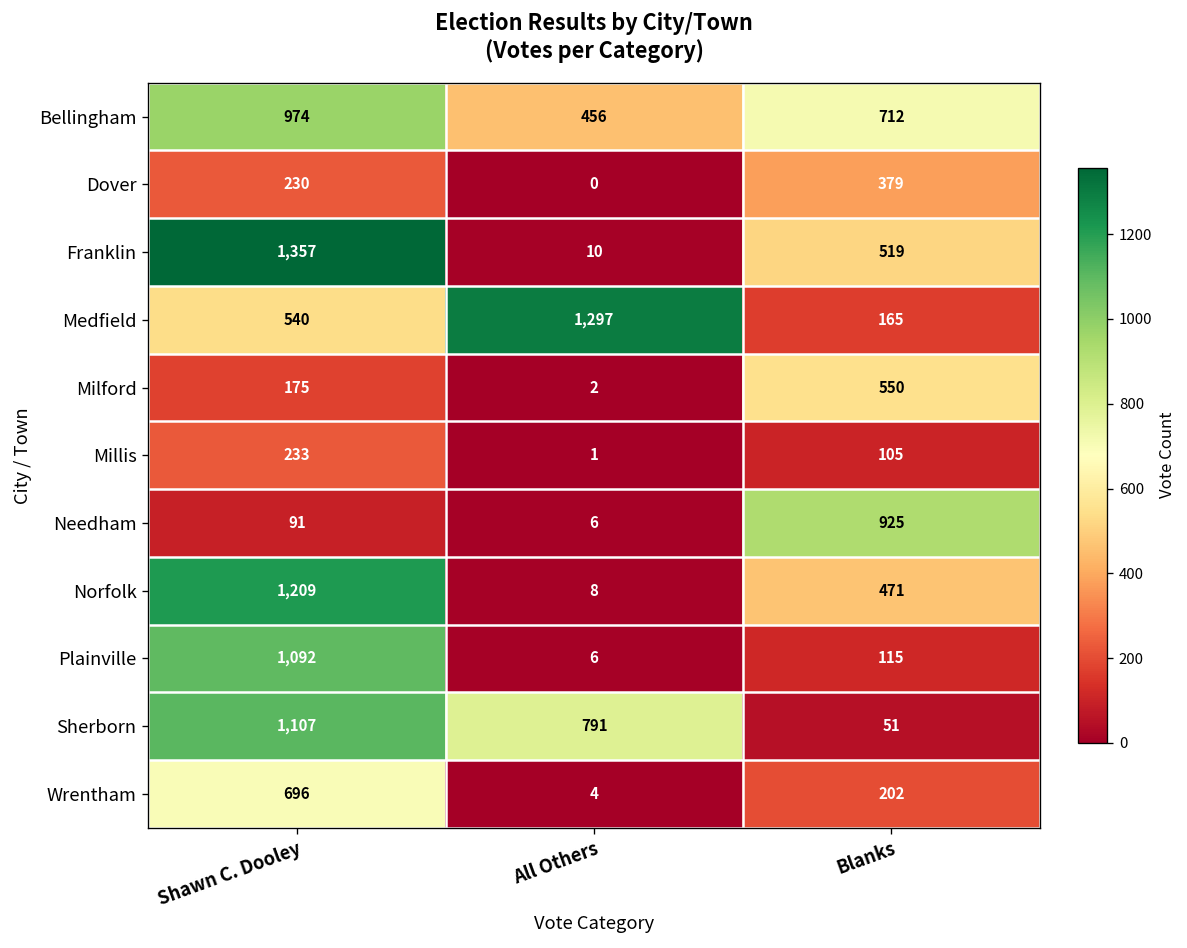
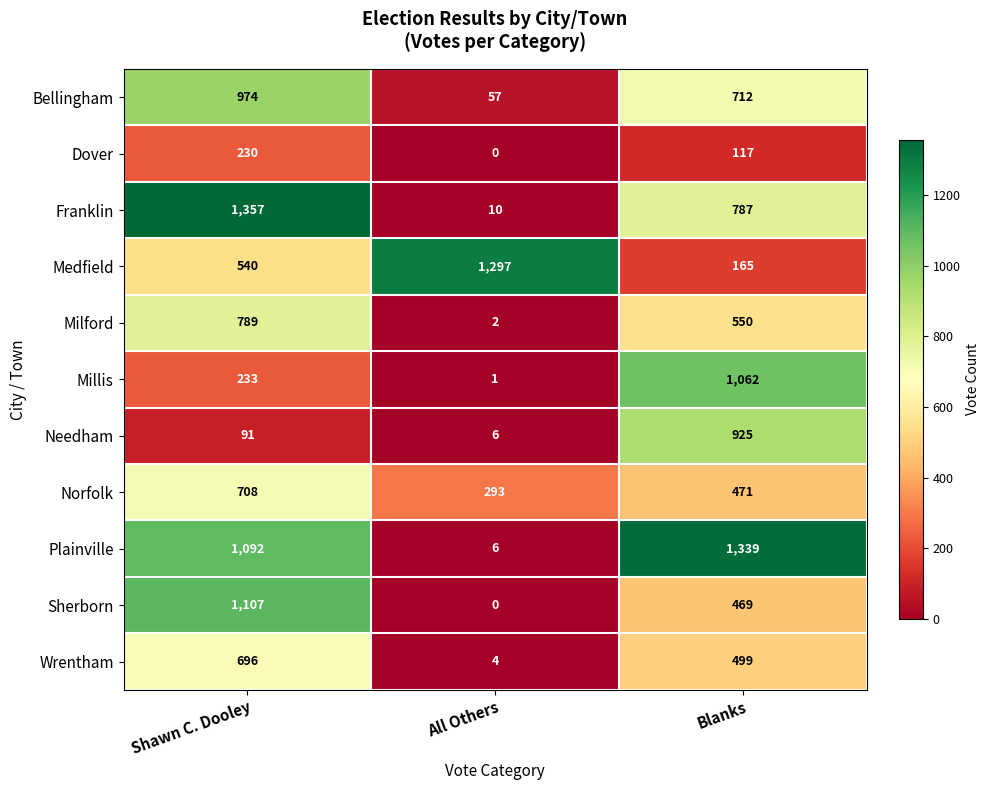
  {
    "Bellingham": {
      "Shawn C. Dooley": "974",
-     "All Others": "456",
+     "All Others": "57",
      "Blanks": "712"
    },
    "Dover": {
      "Shawn C. Dooley": "230",
      "All Others": "0",
-     "Blanks": "379"
+     "Blanks": "117"
    },
    "Franklin": {
      "Shawn C. Dooley": "1,357",
      "All Others": "10",
-     "Blanks": "519"
+     "Blanks": "787"
    },
    "Medfield": {
      "Shawn C. Dooley": "540",
      "All Others": "1,297",
      "Blanks": "165"
    },
    "Milford": {
-     "Shawn C. Dooley": "175",
+     "Shawn C. Dooley": "789",
      "All Others": "2",
      "Blanks": "550"
    },
    "Millis": {
      "Shawn C. Dooley": "233",
      "All Others": "1",
-     "Blanks": "105"
+     "Blanks": "1,062"
    },
    "Needham": {
      "Shawn C. Dooley": "91",
      "All Others": "6",
      "Blanks": "925"
    },
    "Norfolk": {
-     "Shawn C. Dooley": "1,209",
-     "All Others": "8",
+     "Shawn C. Dooley": "708",
+     "All Others": "293",
      "Blanks": "471"
    },
    "Plainville": {
      "Shawn C. Dooley": "1,092",
      "All Others": "6",
-     "Blanks": "115"
+     "Blanks": "1,339"
    },
    "Sherborn": {
      "Shawn C. Dooley": "1,107",
-     "All Others": "791",
-     "Blanks": "51"
+     "All Others": "0",
+     "Blanks": "469"
    },
    "Wrentham": {
      "Shawn C. Dooley": "696",
      "All Others": "4",
-     "Blanks": "202"
+     "Blanks": "499"
    }
  }
